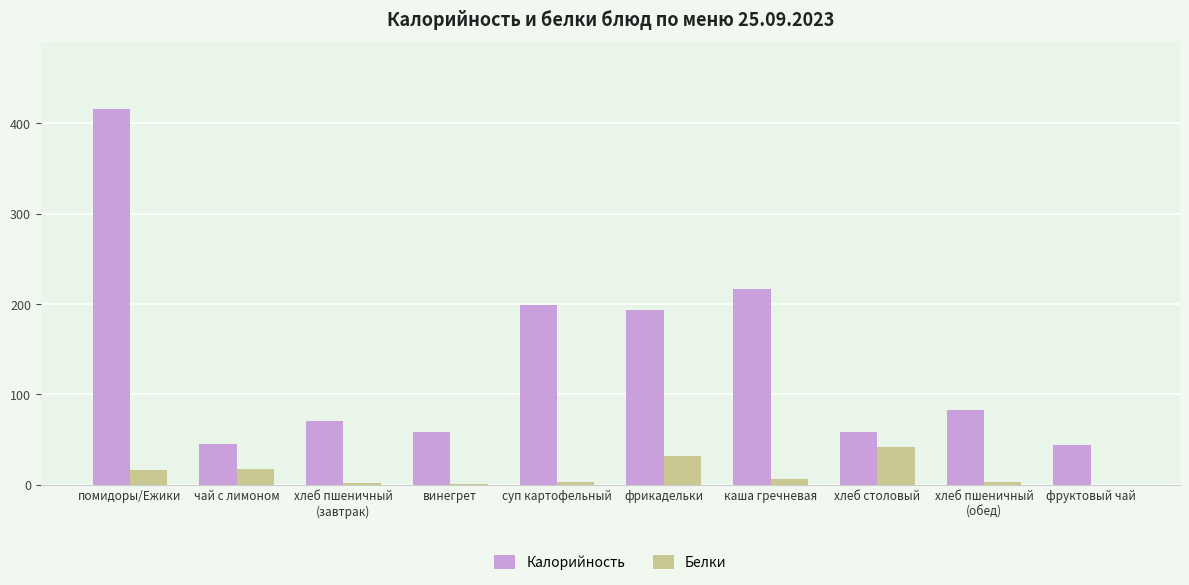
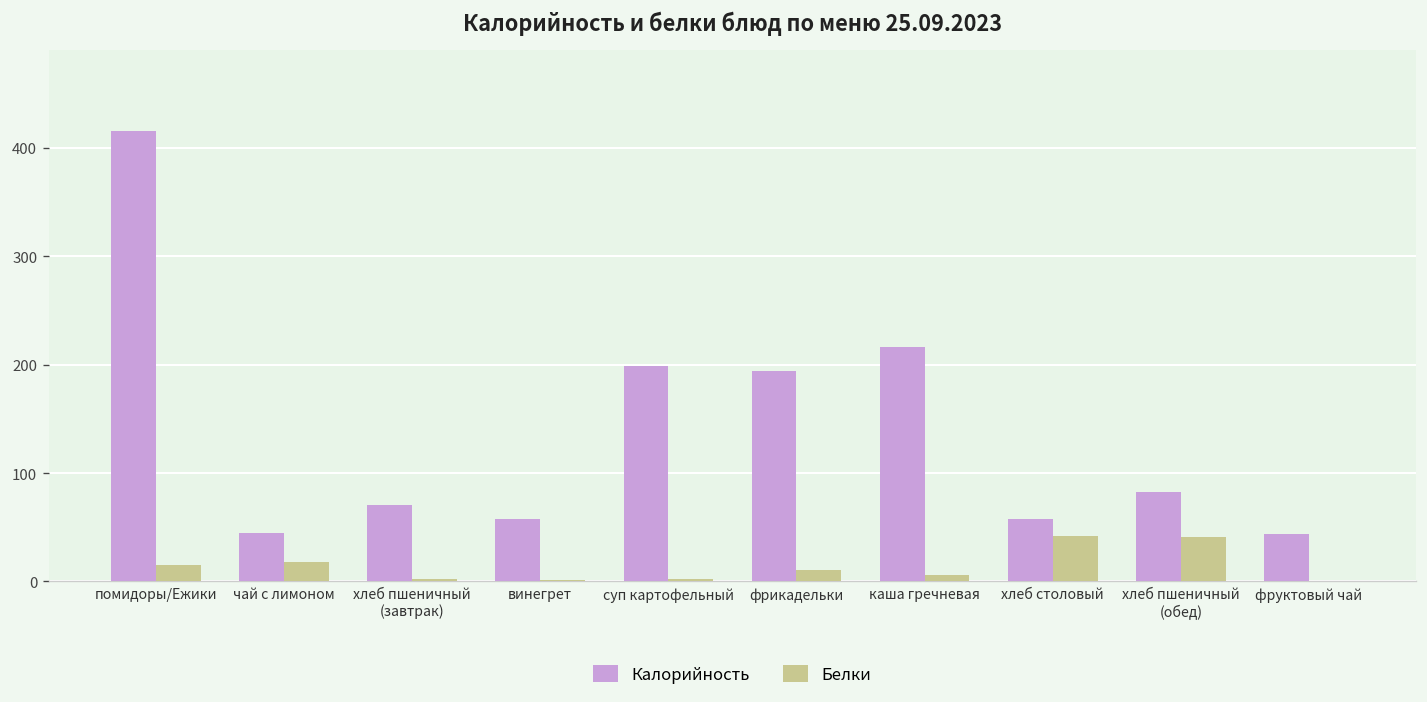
  {
    "Калорийность": {
      "помидоры/Ежики": 420,
      "чай с лимоном": 50,
      "хлеб пшеничный (завтрак)": 70,
      "винегрет": 60,
      "суп картофельный": 200,
      "фрикадельки": 190,
      "каша гречневая": 220,
      "хлеб столовый": 60,
      "хлеб пшеничный (обед)": 80,
      "фруктовый чай": 40
    },
    "Белки": {
      "помидоры/Ежики": 20,
      "чай с лимоном": 20,
-     "фрикадельки": 30,
+     "фрикадельки": 10,
      "каша гречневая": 10,
      "хлеб столовый": 40,
-     "хлеб пшеничный (обед)": 0,
+     "хлеб пшеничный (обед)": 40,
      "фруктовый чай": 0
    }
  }
